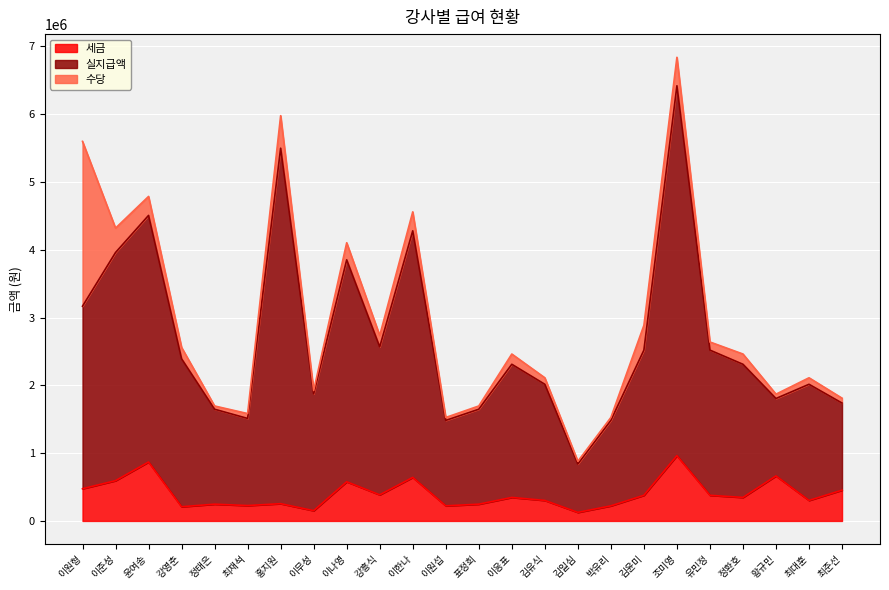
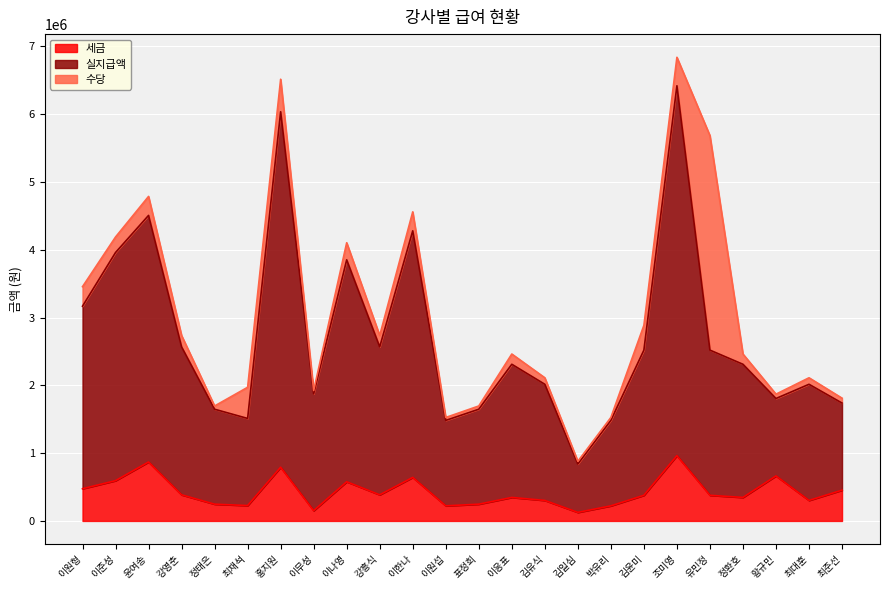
  {
    "세금": {
      "이원형": 500000,
      "이준성": 600000,
      "윤여송": 900000,
-     "강영춘": 200000,
+     "강영춘": 400000,
      "정태은": 200000,
      "최재석": 200000,
-     "홍지원": 300000,
+     "홍지원": 800000,
      "이무성": 200000,
      "이나영": 600000,
      "강흥식": 400000,
      "이한나": 600000,
      "이원섭": 200000,
      "표정희": 200000,
      "이응표": 300000,
      "김유식": 300000,
      "김일심": 100000,
      "박유리": 200000,
      "김윤미": 400000,
      "조미영": 1000000,
      "유민정": 400000,
      "정환호": 300000,
      "황규민": 700000,
      "최대훈": 300000,
      "최준선": 500000
    },
    "실지급액": {
      "이원형": 2700000,
      "이준성": 3400000,
      "윤여송": 3600000,
      "강영춘": 2200000,
      "정태은": 1400000,
      "최재석": 1300000,
      "홍지원": 5200000,
      "이무성": 1700000,
      "이나영": 3300000,
      "강흥식": 2200000,
      "이한나": 3600000,
      "이원섭": 1300000,
      "표정희": 1400000,
      "이응표": 2000000,
      "김유식": 1700000,
      "김일심": 700000,
      "박유리": 1300000,
      "김윤미": 2100000,
      "조미영": 5500000,
      "유민정": 2100000,
      "정환호": 2000000,
      "황규민": 1100000,
      "최대훈": 1700000,
      "최준선": 1300000
    },
    "수당": {
-     "이원형": 2400000,
-     "이준성": 400000,
+     "이원형": 300000,
+     "이준성": 200000,
      "윤여송": 300000,
      "강영춘": 200000,
      "정태은": 0,
-     "최재석": 100000,
+     "최재석": 500000,
      "홍지원": 500000,
      "이무성": 0,
      "이나영": 300000,
      "강흥식": 200000,
      "이한나": 300000,
      "이원섭": 0,
      "표정희": 0,
      "이응표": 200000,
      "김유식": 100000,
      "김일심": 0,
      "박유리": 0,
      "김윤미": 400000,
      "조미영": 400000,
-     "유민정": 100000,
+     "유민정": 3200000,
      "정환호": 200000,
      "황규민": 100000,
      "최대훈": 100000,
      "최준선": 100000
    }
  }
